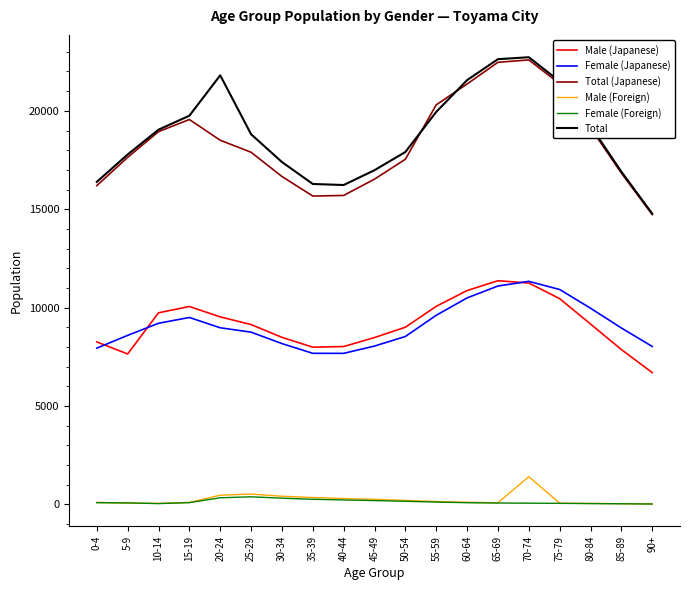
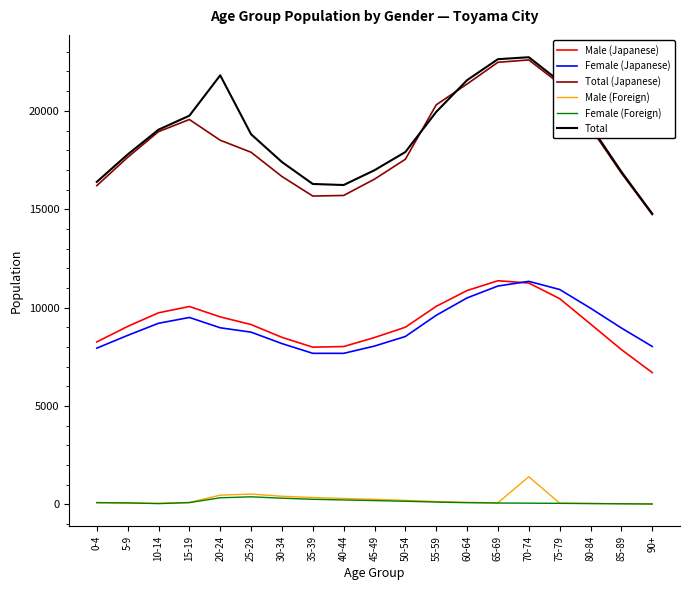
  {
    "Male (Japanese)": {
      "0-4": 8300,
-     "5-9": 7600,
+     "5-9": 9000,
      "10-14": 9700,
      "15-19": 10100,
      "20-24": 9500,
      "25-29": 9100,
      "30-34": 8500,
      "35-39": 8000,
      "40-44": 8000,
      "45-49": 8500,
      "50-54": 9000,
      "55-59": 10100,
      "60-64": 10900,
      "65-69": 11400,
      "75-79": 10500,
      "80-84": 9200,
      "85-89": 7900,
      "90+": 6700
    },
    "Female (Japanese)": {
      "0-4": 7900,
      "5-9": 8600,
      "10-14": 9200,
      "15-19": 9500,
      "20-24": 9000,
      "25-29": 8800,
      "30-34": 8200,
      "35-39": 7700,
      "40-44": 7700,
      "45-49": 8000,
      "50-54": 8500,
      "55-59": 9600,
      "60-64": 10500,
      "65-69": 11100,
      "75-79": 10900,
      "80-84": 10000,
      "85-89": 9000,
      "90+": 8000
    },
    "Total (Japanese)": {
      "0-4": 16200,
      "5-9": 17600,
      "15-19": 19600,
      "20-24": 18500,
      "25-29": 17900,
      "30-34": 16700,
      "35-39": 15700,
      "40-44": 15700,
      "45-49": 16500,
      "50-54": 17500,
      "55-59": 20300,
      "60-64": 21400,
      "65-69": 22500,
      "70-74": 22600
    },
    "Male (Foreign)": {
      "20-24": 500,
      "25-29": 500,
      "70-74": 1400
    },
    "Female (Foreign)": {
      "20-24": 300,
      "25-29": 400,
      "70-74": 100
    },
    "Total": {
      "0-4": 16400,
      "5-9": 17800,
      "15-19": 19800,
      "20-24": 21800,
      "25-29": 18800,
      "30-34": 17400,
      "35-39": 16300,
      "40-44": 16200,
      "45-49": 17000,
      "50-54": 17900,
      "55-59": 19900,
      "60-64": 21600,
      "65-69": 22600,
      "70-74": 22700
    }
  }
